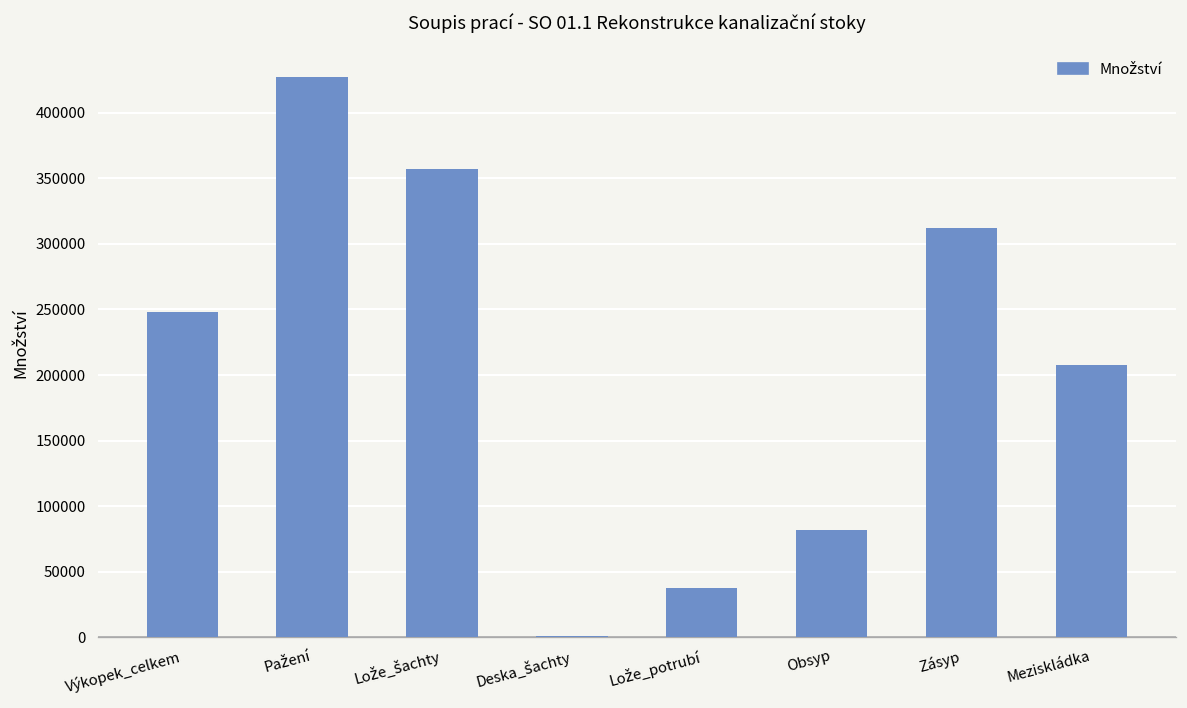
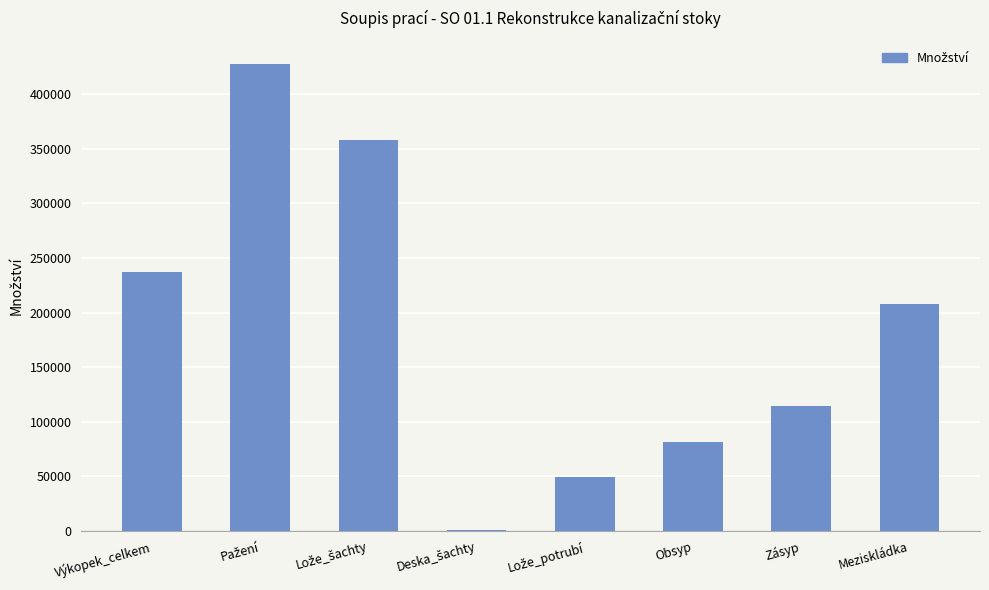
  {
-   "Výkopek_celkem": 248000,
+   "Výkopek_celkem": 237000,
    "Pažení": 427000,
    "Lože_šachty": 357000,
-   "Lože_potrubí": 37000,
+   "Lože_potrubí": 49000,
    "Obsyp": 82000,
-   "Zásyp": 312000,
+   "Zásyp": 115000,
    "Meziskládka": 207000
  }
